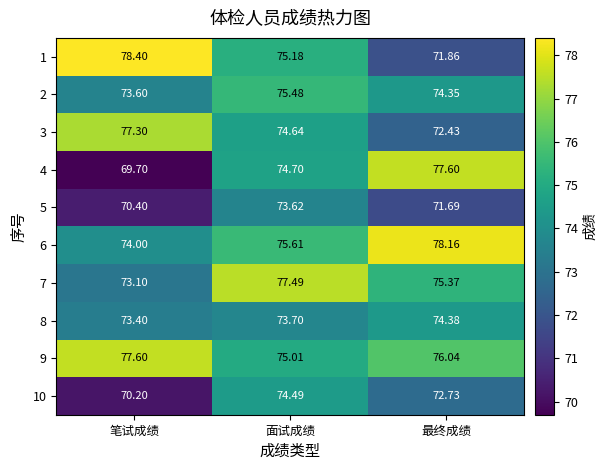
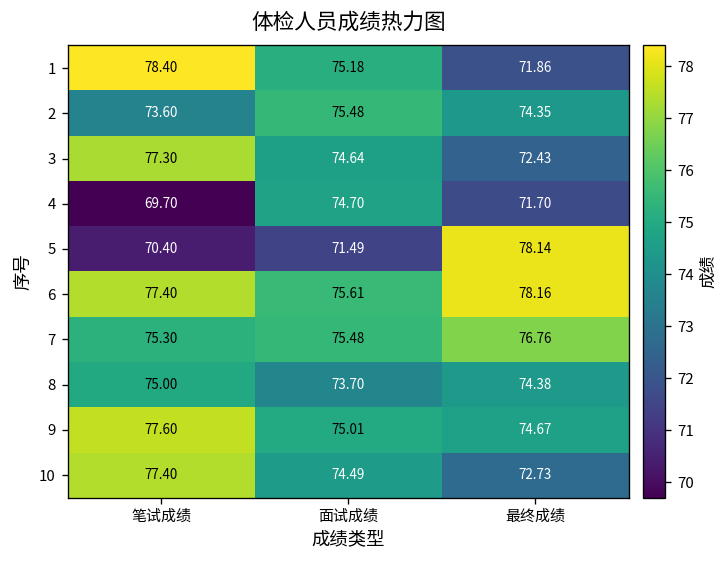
  {
    "1": {
      "笔试成绩": 78.40,
      "面试成绩": 75.18,
      "最终成绩": 71.86
    },
    "2": {
      "笔试成绩": 73.60,
      "面试成绩": 75.48,
      "最终成绩": 74.35
    },
    "3": {
      "笔试成绩": 77.30,
      "面试成绩": 74.64,
      "最终成绩": 72.43
    },
    "4": {
      "笔试成绩": 69.70,
      "面试成绩": 74.70,
-     "最终成绩": 77.60
+     "最终成绩": 71.70
    },
    "5": {
      "笔试成绩": 70.40,
-     "面试成绩": 73.62,
-     "最终成绩": 71.69
+     "面试成绩": 71.49,
+     "最终成绩": 78.14
    },
    "6": {
-     "笔试成绩": 74.00,
+     "笔试成绩": 77.40,
      "面试成绩": 75.61,
      "最终成绩": 78.16
    },
    "7": {
-     "笔试成绩": 73.10,
-     "面试成绩": 77.49,
-     "最终成绩": 75.37
+     "笔试成绩": 75.30,
+     "面试成绩": 75.48,
+     "最终成绩": 76.76
    },
    "8": {
-     "笔试成绩": 73.40,
+     "笔试成绩": 75.00,
      "面试成绩": 73.70,
      "最终成绩": 74.38
    },
    "9": {
      "笔试成绩": 77.60,
      "面试成绩": 75.01,
-     "最终成绩": 76.04
+     "最终成绩": 74.67
    },
    "10": {
-     "笔试成绩": 70.20,
+     "笔试成绩": 77.40,
      "面试成绩": 74.49,
      "最终成绩": 72.73
    }
  }
